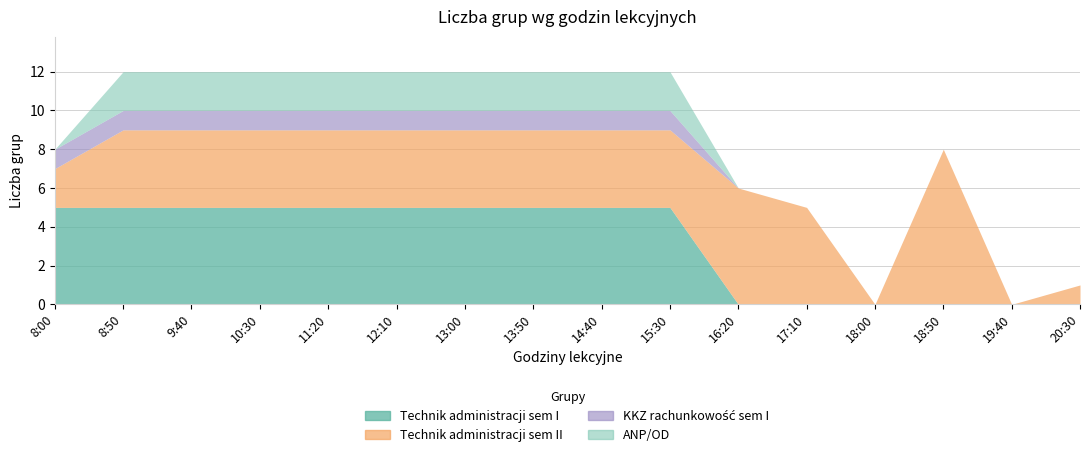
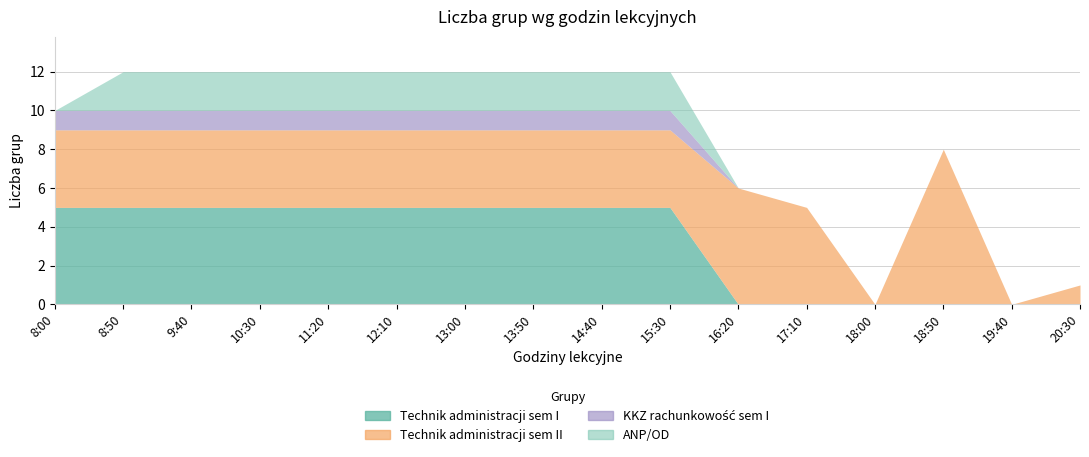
  {
    "Technik administracji sem II": {
-     "8:00": 2,
+     "8:00": 4,
      "8:50": 4,
      "9:40": 4,
      "10:30": 4,
      "11:20": 4,
      "12:10": 4,
      "13:00": 4,
      "13:50": 4,
      "14:40": 4,
      "15:30": 4
    },
    "KKZ rachunkowość sem I": {
      "8:50": 1,
      "9:40": 1,
      "10:30": 1,
      "11:20": 1,
      "12:10": 1,
      "13:00": 1,
      "13:50": 1,
      "14:40": 1,
      "15:30": 1
    }
  }
